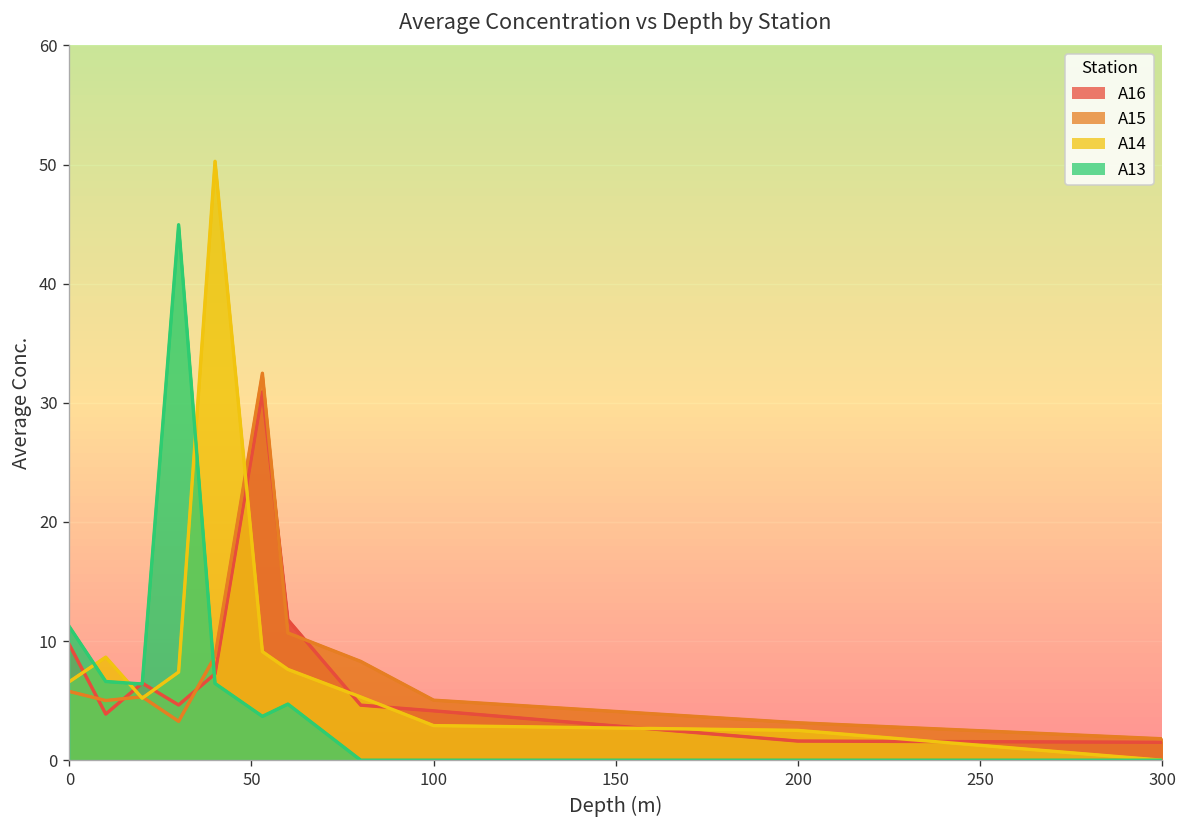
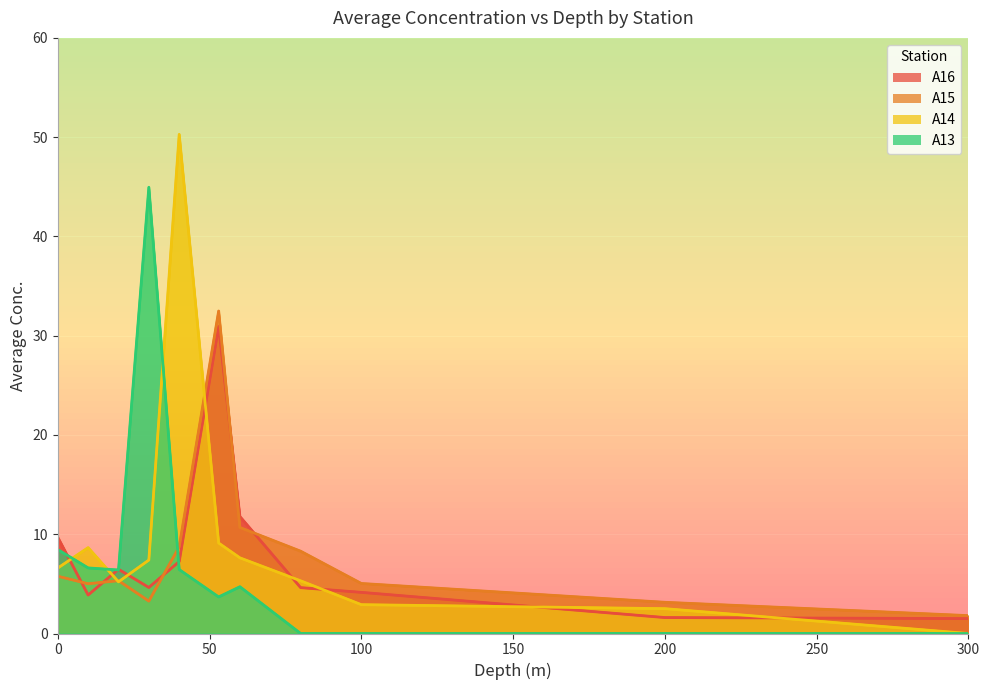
  {
    "A13": {
-     "0": 11,
+     "0": 8,
      "100": 0,
      "200": 0
    }
  }
